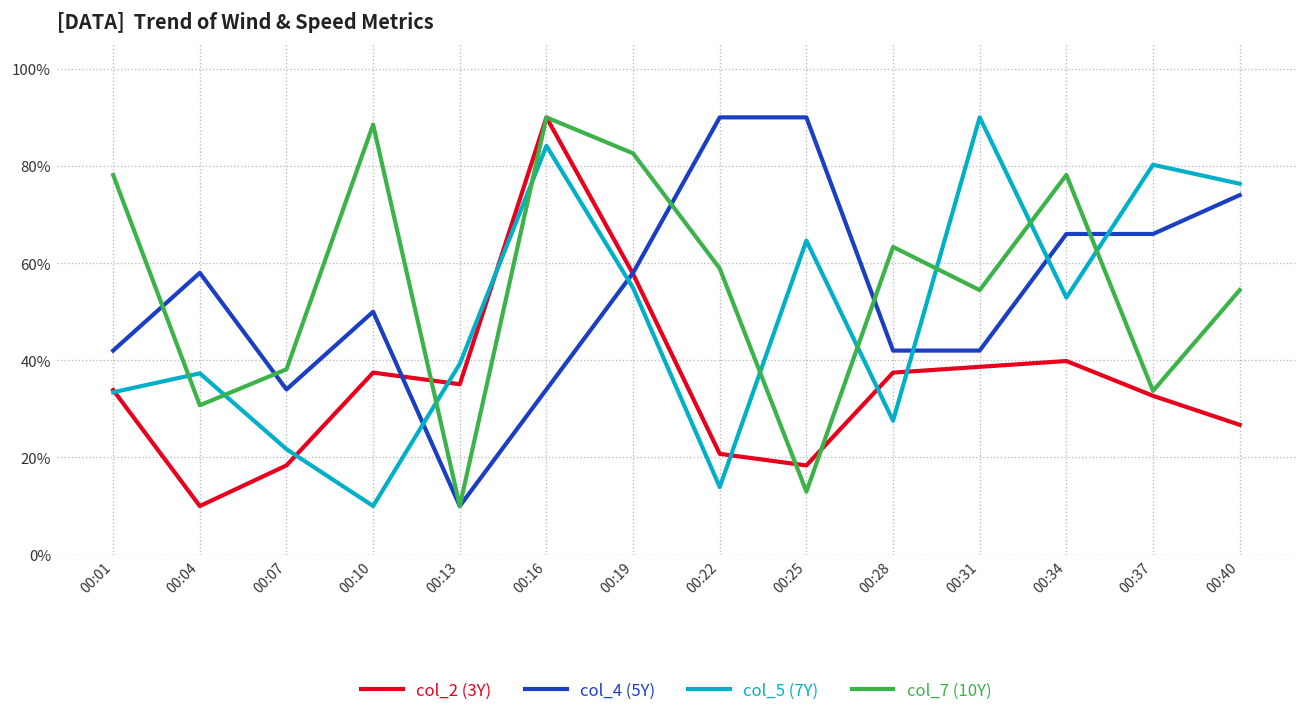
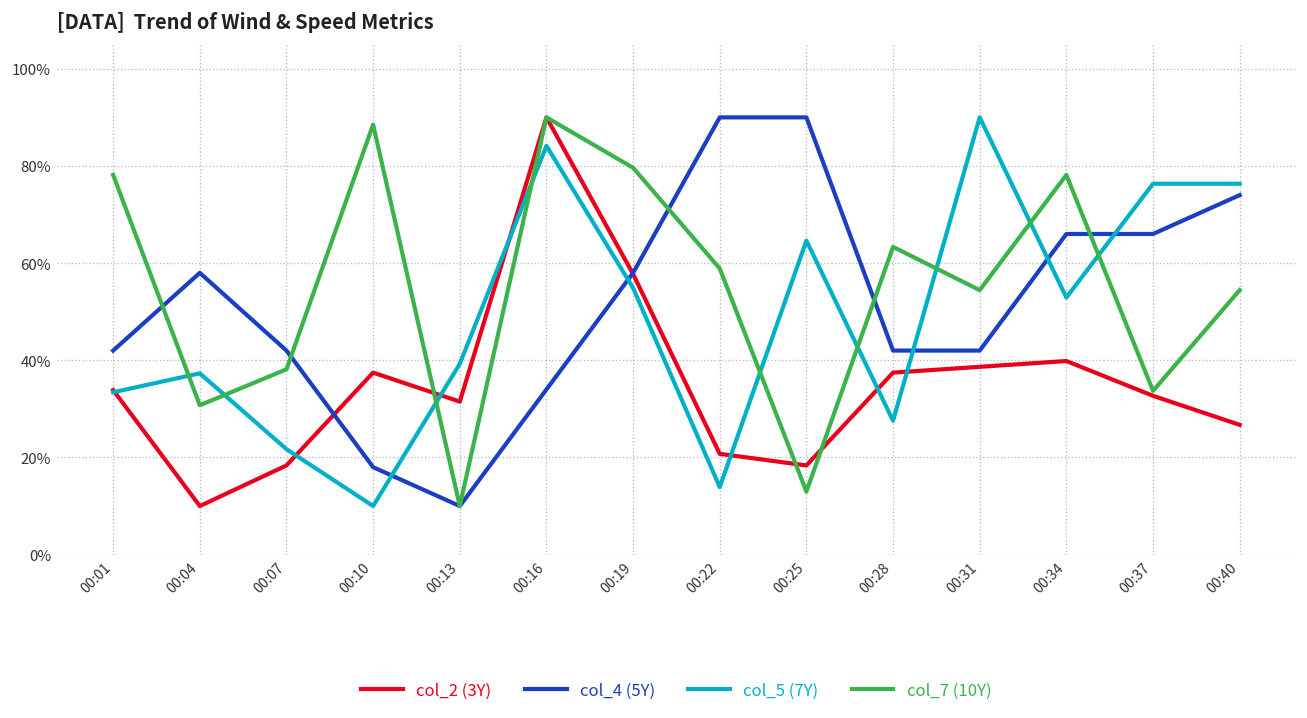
  {
    "col_2 (3Y)": {
      "00:04": "10%",
      "00:07": "18%",
      "00:10": "37%",
-     "00:13": "35%",
+     "00:13": "31%",
      "00:22": "21%",
      "00:25": "18%",
      "00:28": "37%",
      "00:31": "39%",
      "00:34": "40%",
      "00:37": "33%",
      "00:40": "27%"
    },
    "col_4 (5Y)": {
      "00:01": "42%",
      "00:04": "58%",
-     "00:07": "34%",
-     "00:10": "50%",
+     "00:07": "42%",
+     "00:10": "18%",
      "00:16": "34%",
      "00:22": "90%",
      "00:25": "90%",
      "00:28": "42%",
      "00:31": "42%",
      "00:34": "66%",
      "00:37": "66%",
      "00:40": "74%"
    },
    "col_5 (7Y)": {
      "00:04": "37%",
      "00:07": "22%",
      "00:10": "10%",
      "00:13": "39%",
      "00:16": "84%",
      "00:19": "55%",
      "00:22": "14%",
      "00:25": "65%",
      "00:28": "28%",
      "00:31": "90%",
      "00:34": "53%",
-     "00:37": "80%",
+     "00:37": "76%",
      "00:40": "76%"
    },
    "col_7 (10Y)": {
      "00:01": "78%",
      "00:04": "31%",
      "00:07": "38%",
      "00:10": "89%",
-     "00:19": "83%",
+     "00:19": "80%",
      "00:22": "59%",
      "00:25": "13%",
      "00:28": "63%",
      "00:31": "54%",
      "00:34": "78%",
      "00:37": "34%",
      "00:40": "54%"
    }
  }
